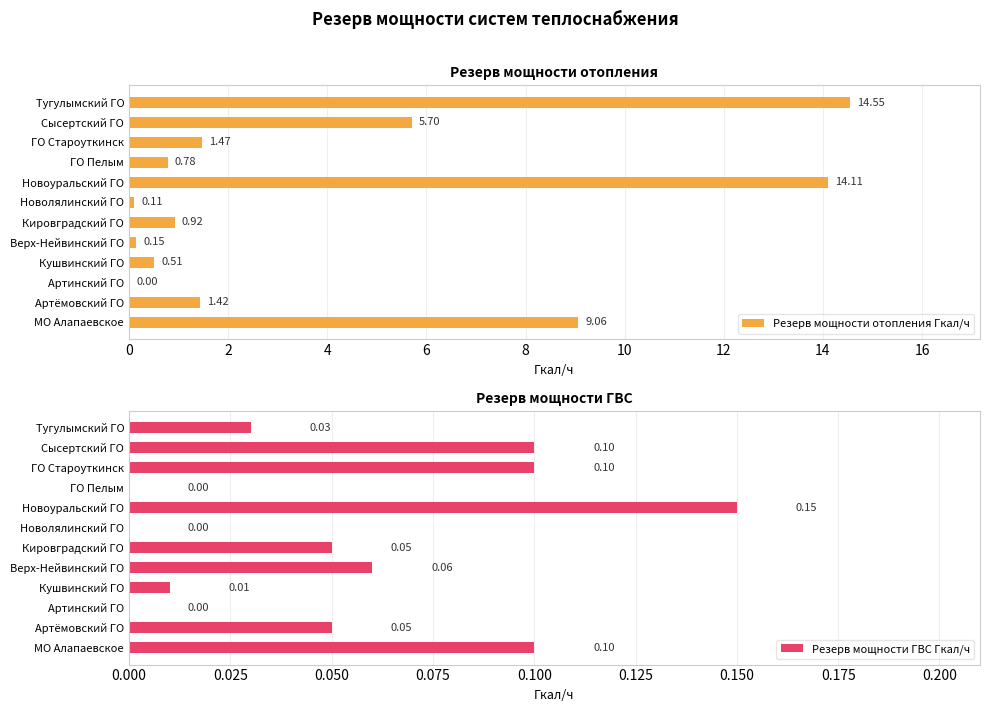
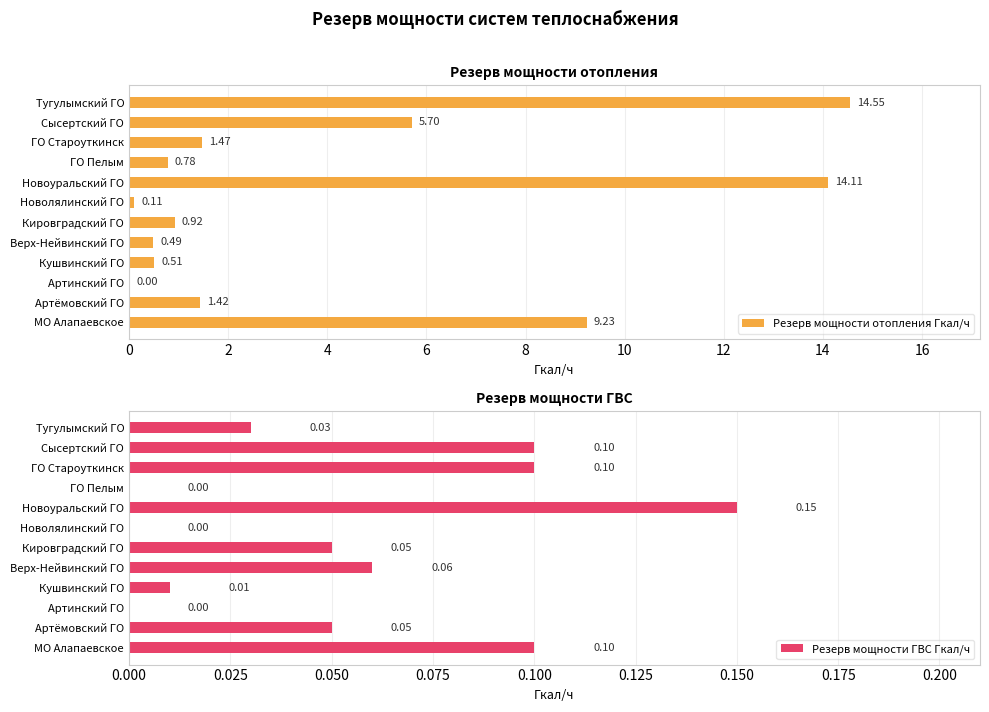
  {
    "Резерв мощности отопления": {
      "Тугулымский ГО": 14.55,
      "Сысертский ГО": 5.70,
      "ГО Староуткинск": 1.47,
      "ГО Пелым": 0.78,
      "Новоуральский ГО": 14.11,
      "Новолялинский ГО": 0.11,
      "Кировградский ГО": 0.92,
-     "Верх-Нейвинский ГО": 0.15,
+     "Верх-Нейвинский ГО": 0.49,
      "Кушвинский ГО": 0.51,
      "Артинский ГО": 0.00,
      "Артёмовский ГО": 1.42,
-     "МО Алапаевское": 9.06
+     "МО Алапаевское": 9.23
    },
    "Резерв мощности ГВС": {
      "Тугулымский ГО": 0.030,
      "Сысертский ГО": 0.100,
      "ГО Староуткинск": 0.100,
      "ГО Пелым": 0.000,
      "Новоуральский ГО": 0.150,
      "Новолялинский ГО": 0.000,
      "Кировградский ГО": 0.050,
      "Артинский ГО": 0.000,
      "Артёмовский ГО": 0.050,
      "МО Алапаевское": 0.100
    }
  }
